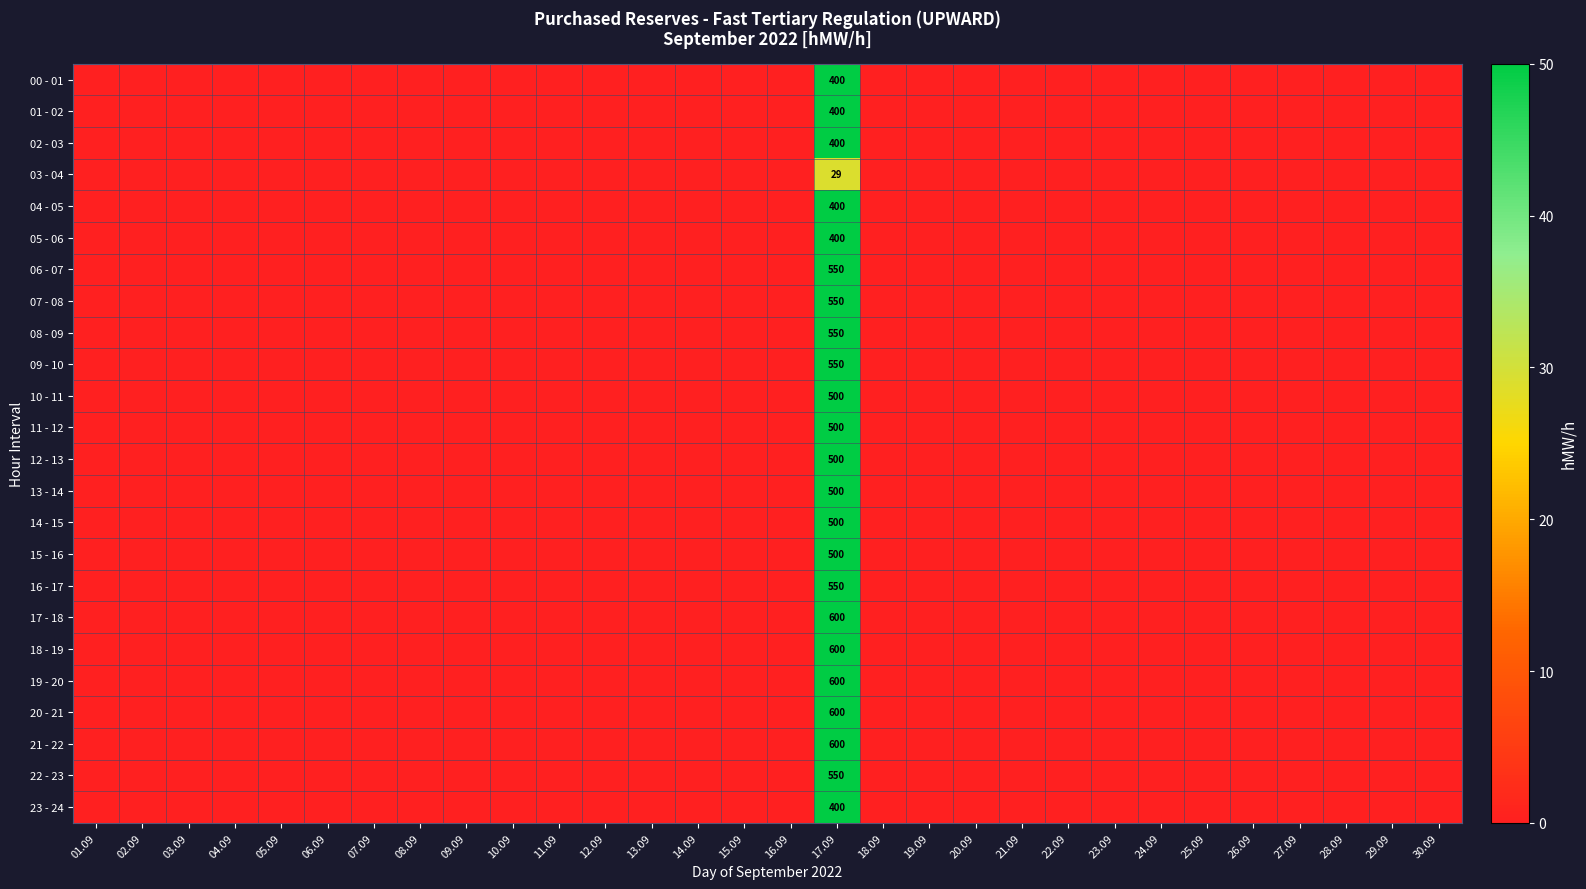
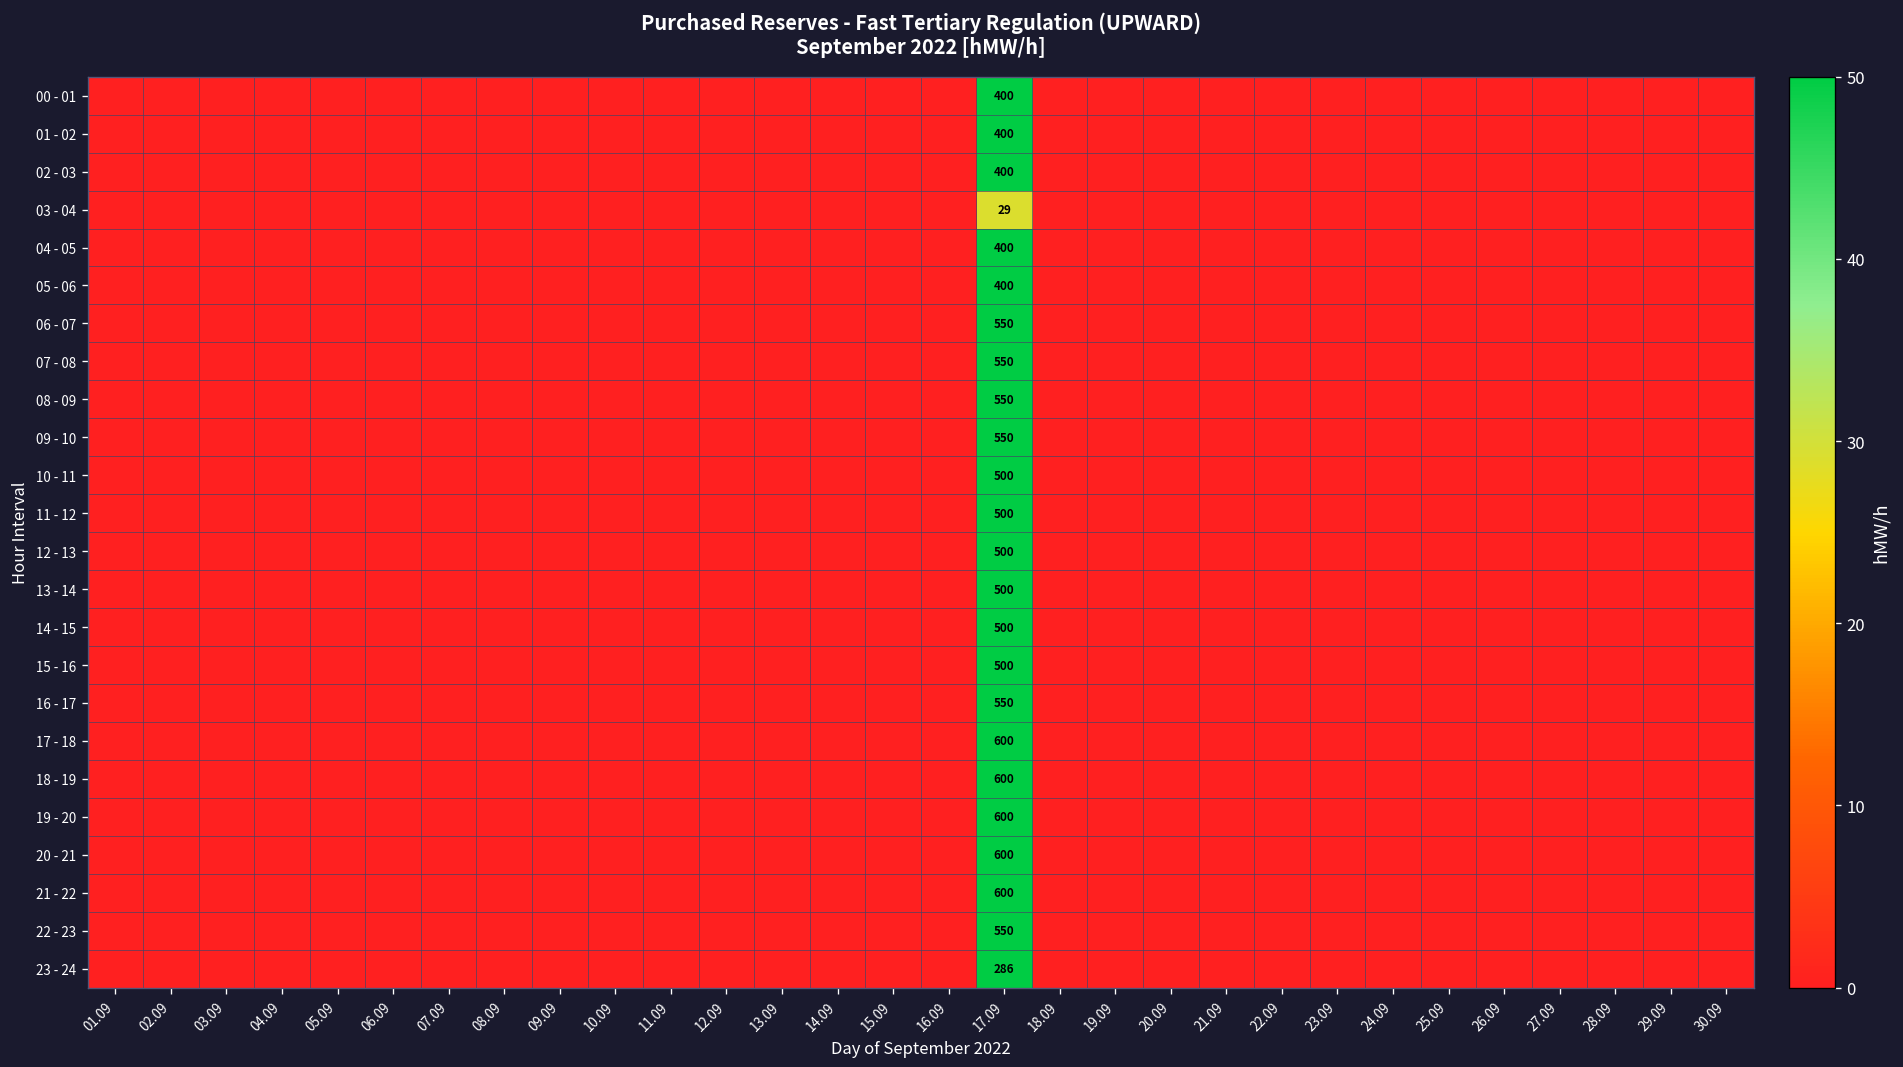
  {
    "00 - 01": {
      "17.09": 400
    },
    "01 - 02": {
      "17.09": 400
    },
    "02 - 03": {
      "17.09": 400
    },
    "03 - 04": {
      "17.09": 29
    },
    "04 - 05": {
      "17.09": 400
    },
    "05 - 06": {
      "17.09": 400
    },
    "06 - 07": {
      "17.09": 550
    },
    "07 - 08": {
      "17.09": 550
    },
    "08 - 09": {
      "17.09": 550
    },
    "09 - 10": {
      "17.09": 550
    },
    "10 - 11": {
      "17.09": 500
    },
    "11 - 12": {
      "17.09": 500
    },
    "12 - 13": {
      "17.09": 500
    },
    "13 - 14": {
      "17.09": 500
    },
    "14 - 15": {
      "17.09": 500
    },
    "15 - 16": {
      "17.09": 500
    },
    "16 - 17": {
      "17.09": 550
    },
    "17 - 18": {
      "17.09": 600
    },
    "18 - 19": {
      "17.09": 600
    },
    "19 - 20": {
      "17.09": 600
    },
    "20 - 21": {
      "17.09": 600
    },
    "21 - 22": {
      "17.09": 600
    },
    "22 - 23": {
      "17.09": 550
    },
    "23 - 24": {
-     "17.09": 400
+     "17.09": 286
    }
  }
